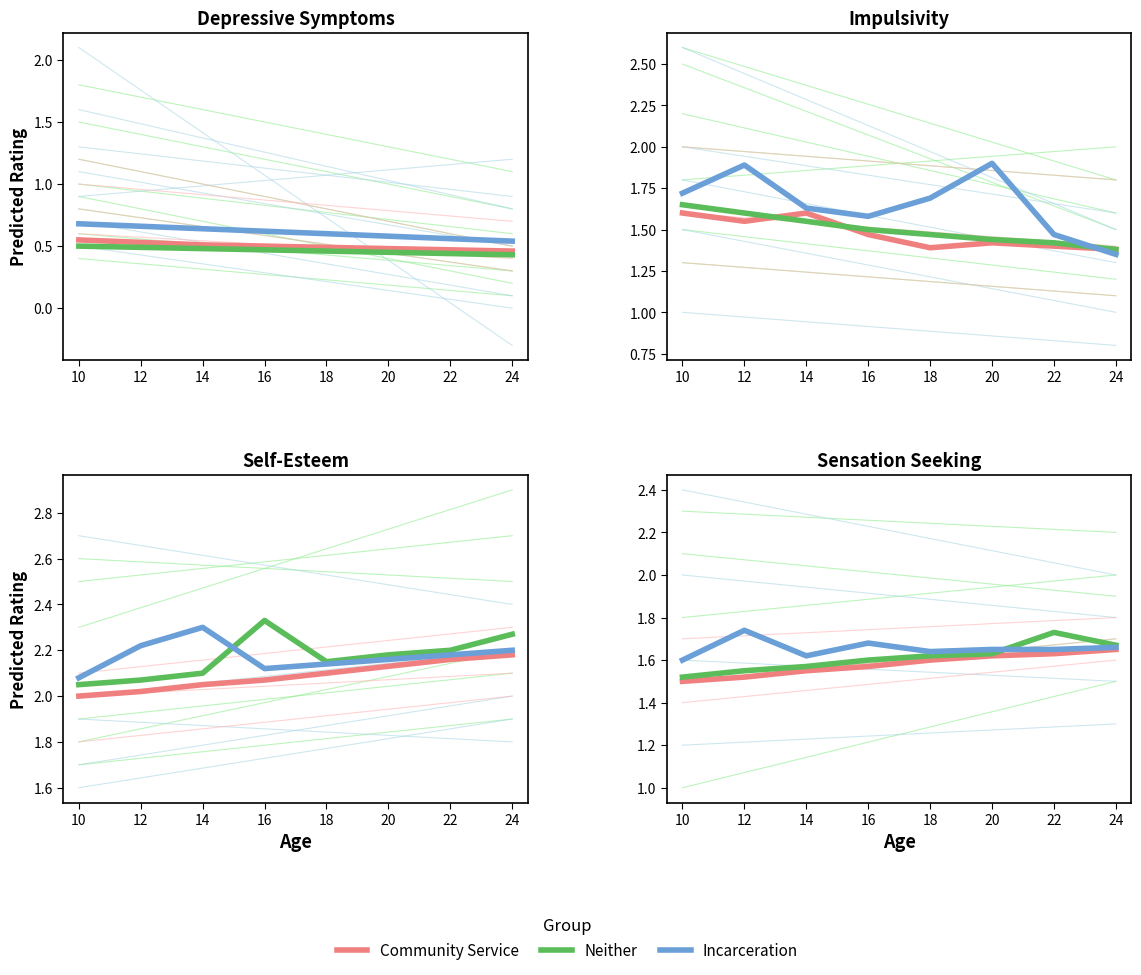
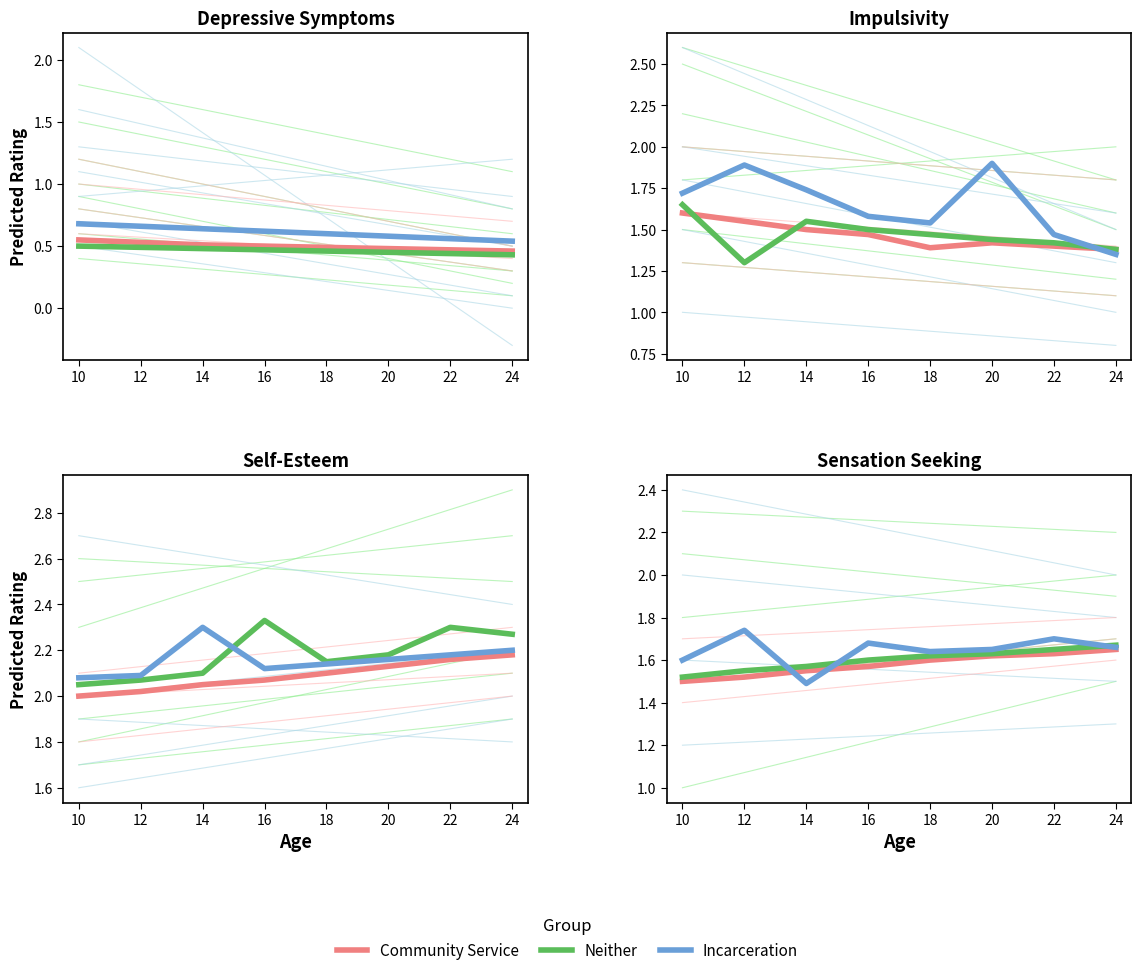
  {
    "Depressive Symptoms": {
      "Community Service": {
        "10": 0.55,
        "12": 0.53,
        "20": 0.48,
        "22": 0.47,
        "24": 0.46
      },
      "Neither": {
        "12": 0.49,
        "14": 0.48,
        "18": 0.46,
        "24": 0.43
      },
      "Incarceration": {
        "12": 0.66,
        "18": 0.60,
        "20": 0.58,
        "22": 0.56,
        "24": 0.54
      }
    },
    "Impulsivity": {
      "Community Service": {
        "12": 1.55,
-       "14": 1.6,
+       "14": 1.5,
        "16": 1.47,
        "18": 1.4,
        "20": 1.42,
        "22": 1.4
      },
      "Neither": {
        "10": 1.65,
-       "12": 1.6,
+       "12": 1.3,
        "18": 1.47
      },
      "Incarceration": {
        "10": 1.72,
        "12": 1.89,
-       "14": 1.63,
-       "18": 1.69,
+       "14": 1.74,
+       "18": 1.54,
        "20": 1.90,
        "22": 1.47,
        "24": 1.35
      }
    },
    "Self-Esteem": {
      "Community Service": {
        "16": 2.07,
        "18": 2.10,
        "20": 2.13,
        "22": 2.16,
        "24": 2.18
      },
      "Neither": {
        "10": 2.05,
        "12": 2.07,
        "14": 2.1,
        "16": 2.33,
        "20": 2.18,
-       "22": 2.2,
+       "22": 2.3,
        "24": 2.27
      },
      "Incarceration": {
        "10": 2.08,
-       "12": 2.22,
+       "12": 2.09,
        "14": 2.30,
        "16": 2.12,
        "20": 2.16
      }
    },
    "Sensation Seeking": {
      "Community Service": {
        "16": 1.57,
        "18": 1.60,
        "22": 1.63
      },
      "Neither": {
        "10": 1.52,
        "12": 1.55,
        "16": 1.60,
-       "22": 1.73
+       "22": 1.65
      },
      "Incarceration": {
        "12": 1.74,
-       "14": 1.62,
+       "14": 1.49,
        "16": 1.68,
        "18": 1.64,
-       "22": 1.65
+       "22": 1.70
      }
    }
  }
